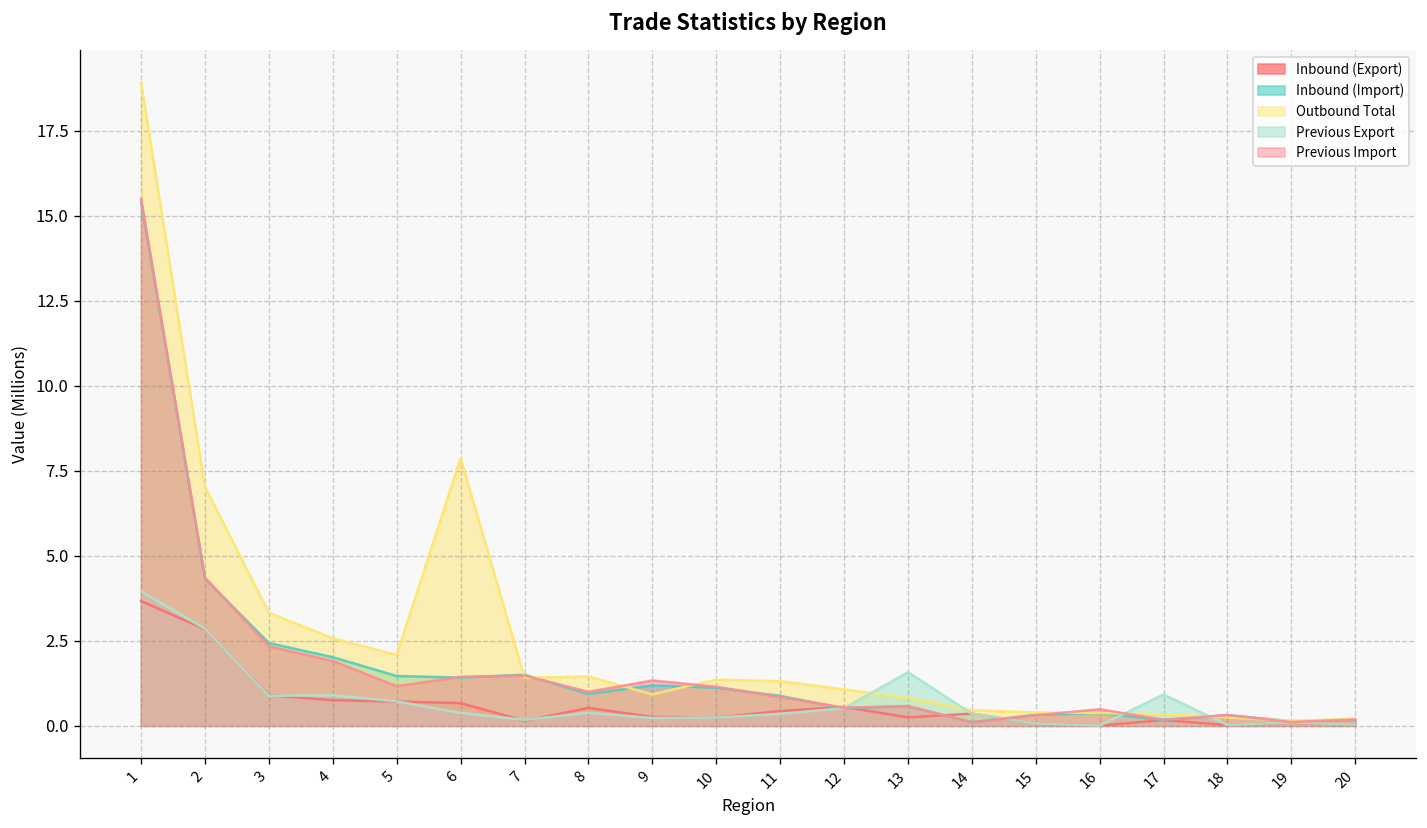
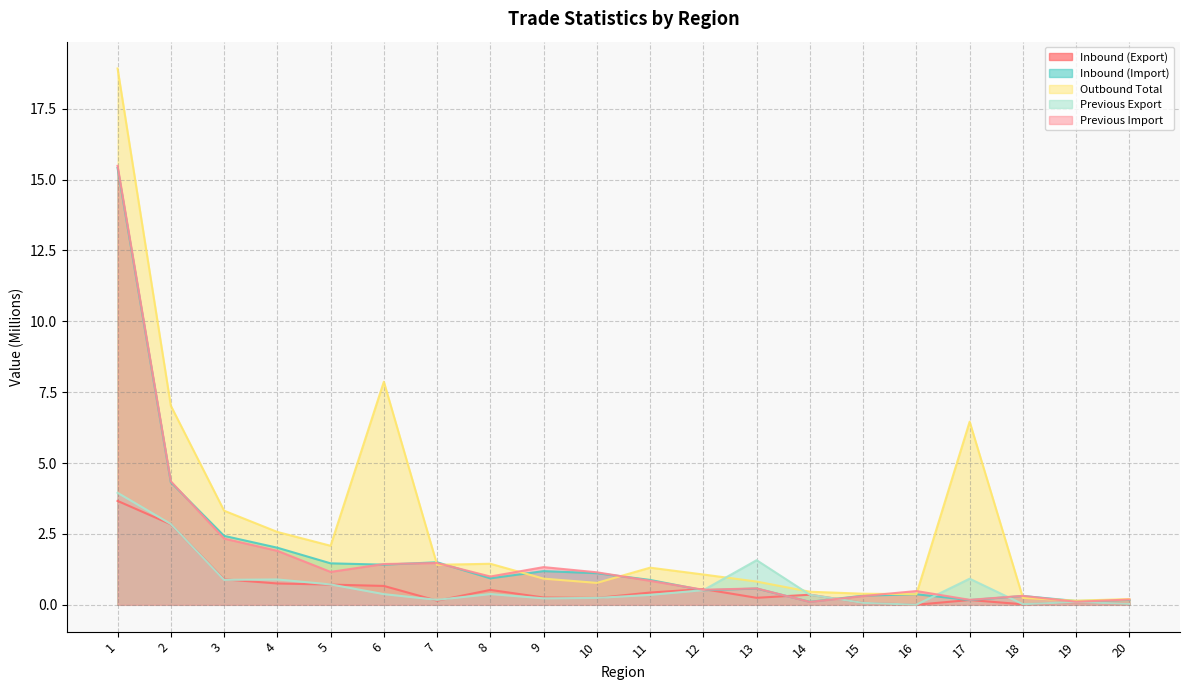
  {
    "Inbound (Import)": {
      "3": 2.4,
      "4": 2.0,
      "5": 1.5,
      "9": 1.2
    },
    "Outbound Total": {
      "1": 18.9,
      "2": 7.0,
      "3": 3.3,
      "4": 2.6,
      "5": 2.1,
      "6": 7.9,
      "8": 1.4,
      "9": 0.9,
-     "10": 1.4,
+     "10": 0.8,
      "11": 1.3,
      "12": 1.1,
      "13": 0.8,
      "14": 0.5,
-     "17": 0.3
+     "17": 6.5
    },
    "Previous Export": {
      "1": 4.0,
      "4": 0.9,
      "6": 0.4,
      "8": 0.4,
      "13": 1.6,
      "17": 0.9
    }
  }
